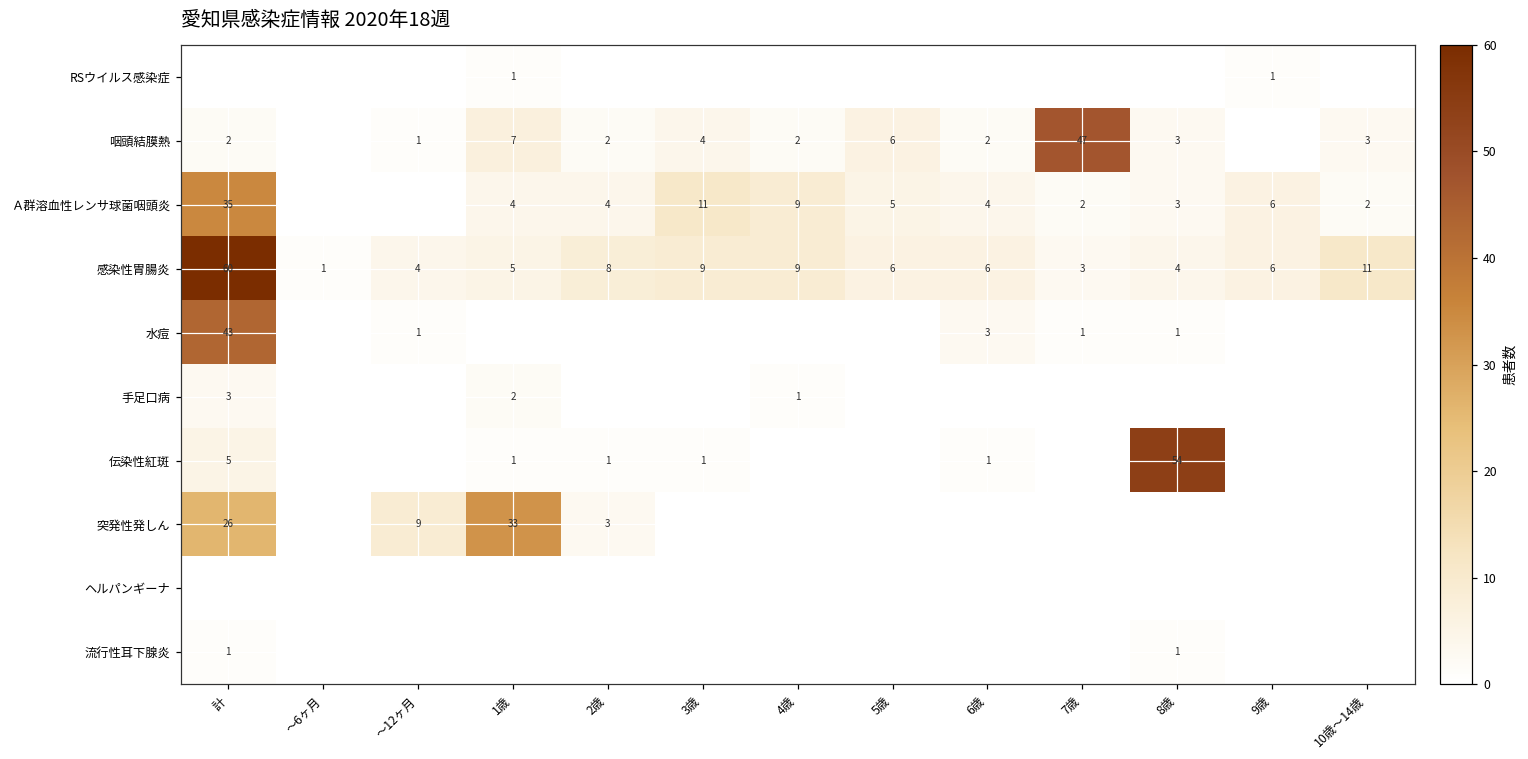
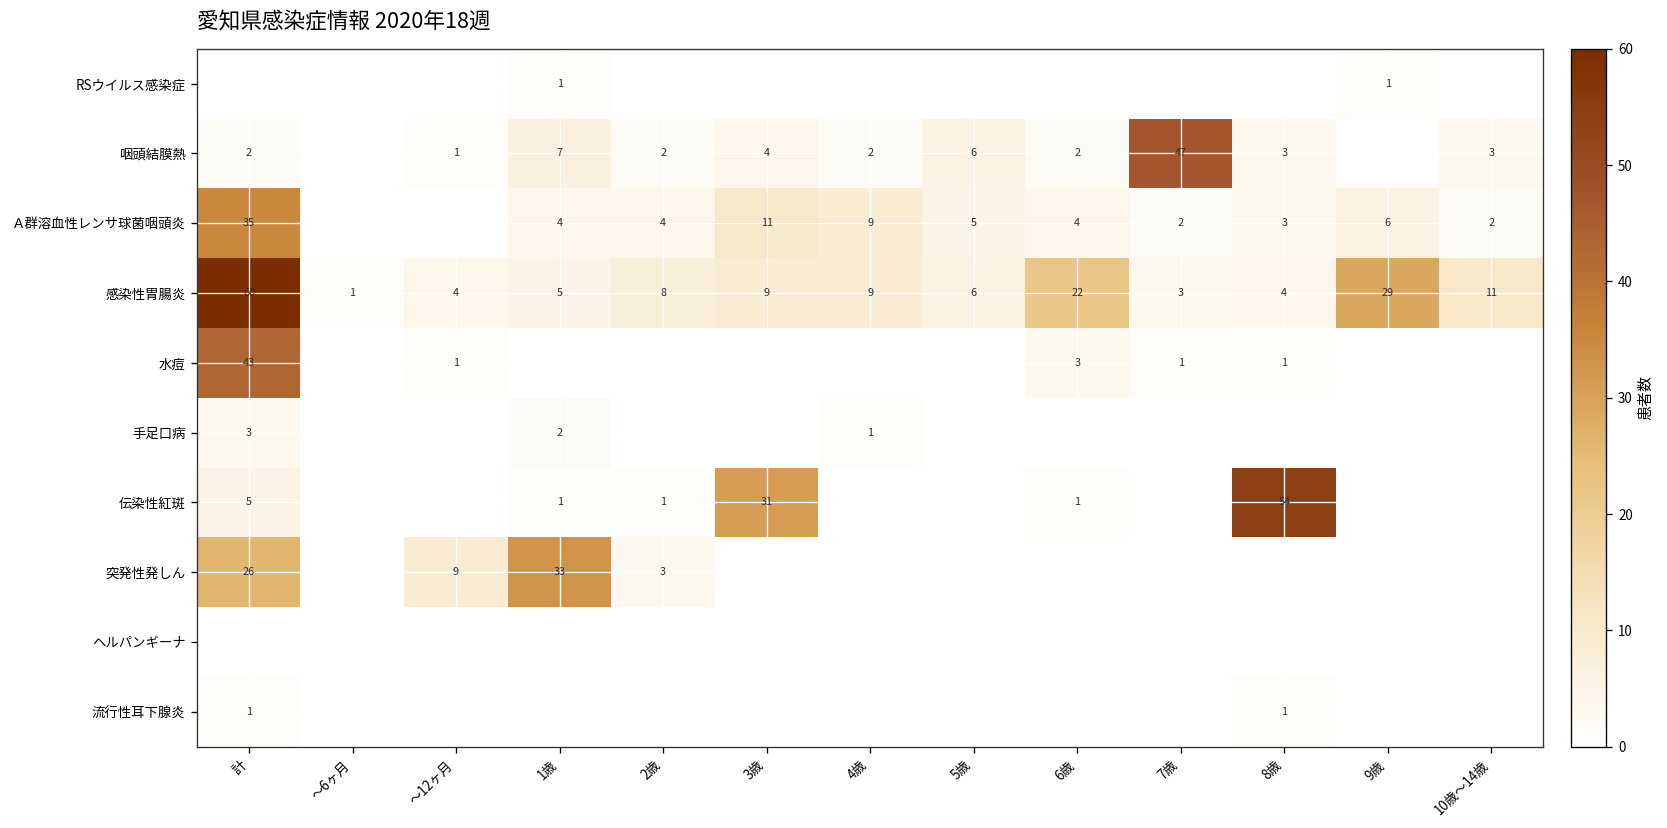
  {
    "RSウイルス感染症": {
      "1歳": 1,
      "9歳": 1
    },
    "咽頭結膜熱": {
      "計": 2,
      "～12ヶ月": 1,
      "1歳": 7,
      "2歳": 2,
      "3歳": 4,
      "4歳": 2,
      "5歳": 6,
      "6歳": 2,
      "7歳": 47,
      "8歳": 3,
      "10歳～14歳": 3
    },
    "Ａ群溶血性レンサ球菌咽頭炎": {
      "計": 35,
      "1歳": 4,
      "2歳": 4,
      "3歳": 11,
      "4歳": 9,
      "5歳": 5,
      "6歳": 4,
      "7歳": 2,
      "8歳": 3,
      "9歳": 6,
      "10歳～14歳": 2
    },
    "感染性胃腸炎": {
      "計": 60,
      "～6ヶ月": 1,
      "～12ヶ月": 4,
      "1歳": 5,
      "2歳": 8,
      "3歳": 9,
      "4歳": 9,
      "5歳": 6,
-     "6歳": 6,
+     "6歳": 22,
      "7歳": 3,
      "8歳": 4,
-     "9歳": 6,
+     "9歳": 29,
      "10歳～14歳": 11
    },
    "水痘": {
      "計": 43,
      "～12ヶ月": 1,
      "6歳": 3,
      "7歳": 1,
      "8歳": 1
    },
    "手足口病": {
      "計": 3,
      "1歳": 2,
      "4歳": 1
    },
    "伝染性紅斑": {
      "計": 5,
      "1歳": 1,
      "2歳": 1,
-     "3歳": 1,
+     "3歳": 31,
      "6歳": 1,
      "8歳": 54
    },
    "突発性発しん": {
      "計": 26,
      "～12ヶ月": 9,
      "1歳": 33,
      "2歳": 3
    },
    "流行性耳下腺炎": {
      "計": 1,
      "8歳": 1
    }
  }
